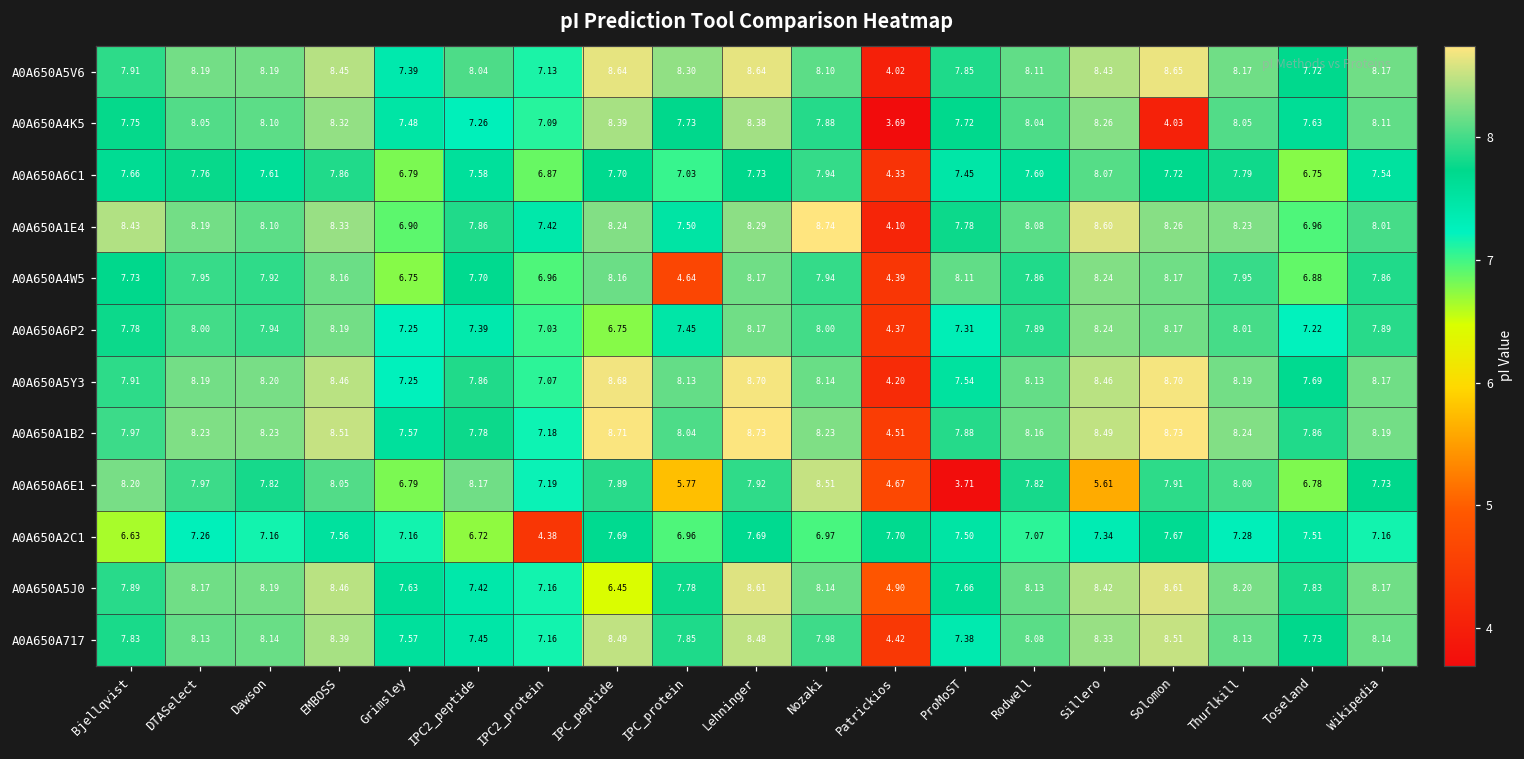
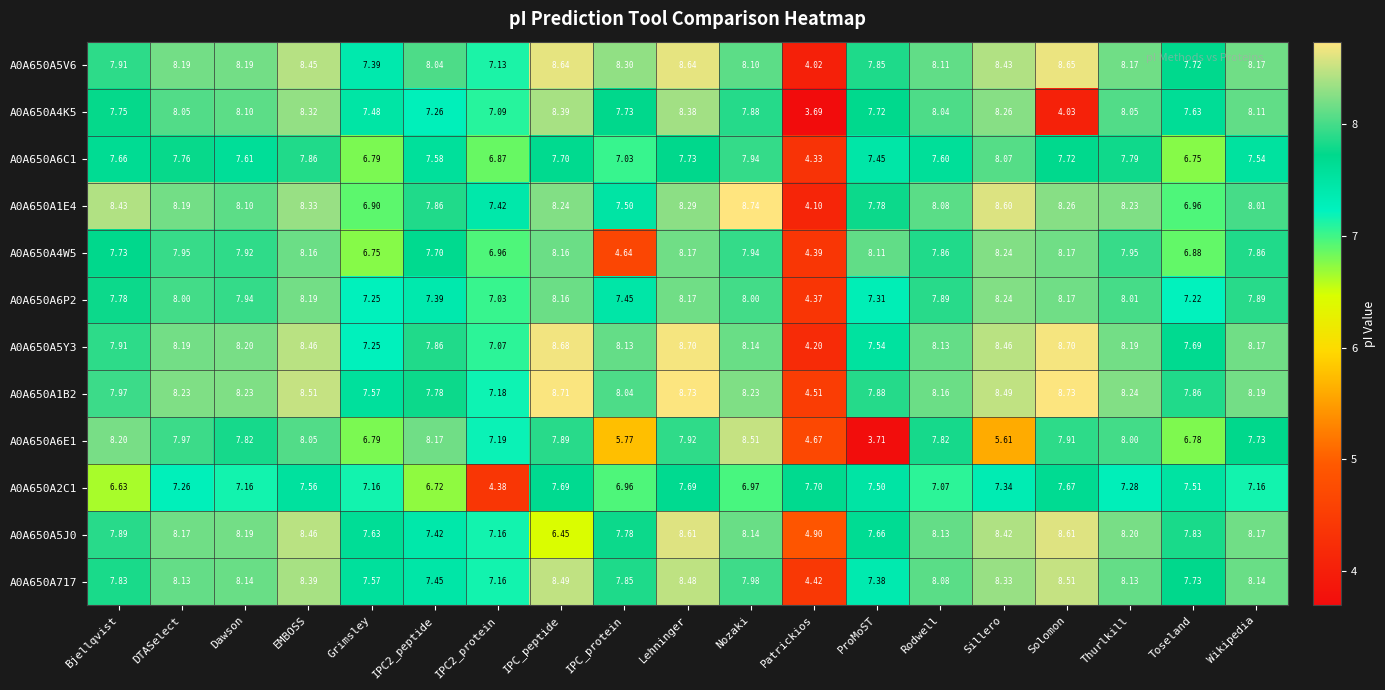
  {
    "A0A650A6P2": {
      "Bjellqvist": 7.78,
      "DTASelect": 8.00,
      "Dawson": 7.94,
      "EMBOSS": 8.19,
      "Grimsley": 7.25,
      "IPC2_peptide": 7.39,
      "IPC2_protein": 7.03,
-     "IPC_peptide": 6.75,
+     "IPC_peptide": 8.16,
      "IPC_protein": 7.45,
      "Lehninger": 8.17,
      "Nozaki": 8.00,
      "Patrickios": 4.37,
      "ProMoST": 7.31,
      "Rodwell": 7.89,
      "Sillero": 8.24,
      "Solomon": 8.17,
      "Thurlkill": 8.01,
      "Toseland": 7.22,
      "Wikipedia": 7.89
    }
  }
